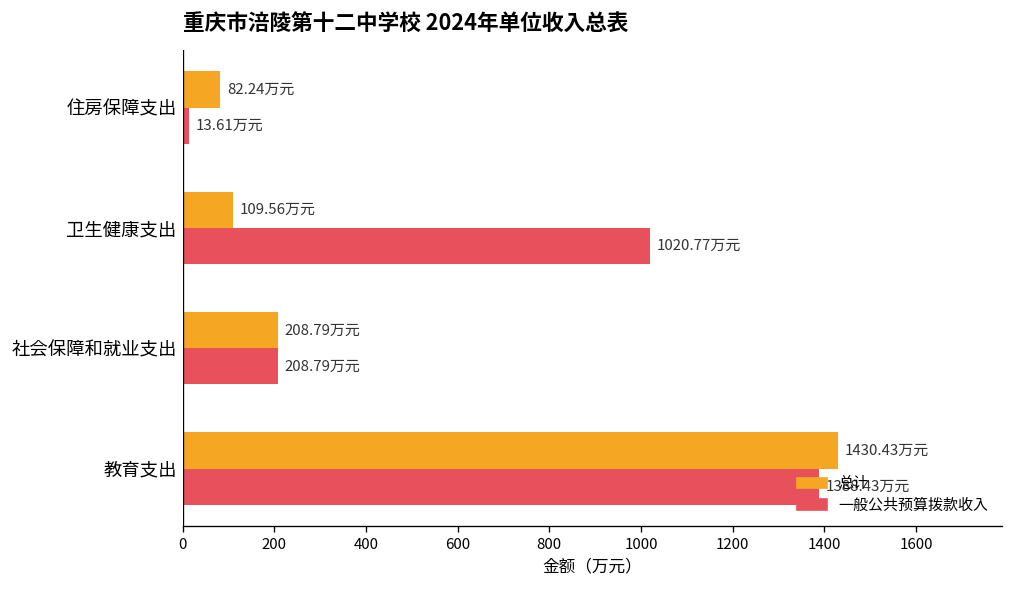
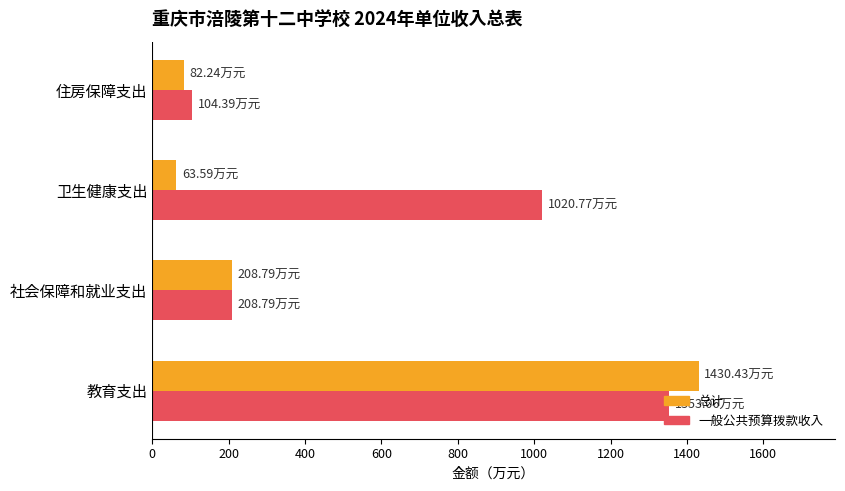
  {
    "总计": {
      "住房保障支出": 82.24,
-     "卫生健康支出": 109.56,
+     "卫生健康支出": 63.59,
      "社会保障和就业支出": 208.79,
      "教育支出": 1430.43
    },
    "一般公共预算拨款收入": {
-     "住房保障支出": 13.61,
+     "住房保障支出": 104.39,
      "卫生健康支出": 1020.77,
      "社会保障和就业支出": 208.79,
-     "教育支出": 1388.43
+     "教育支出": 1353.06
    }
  }
